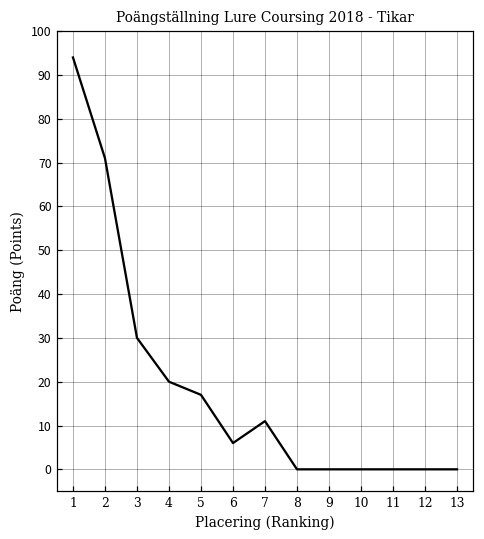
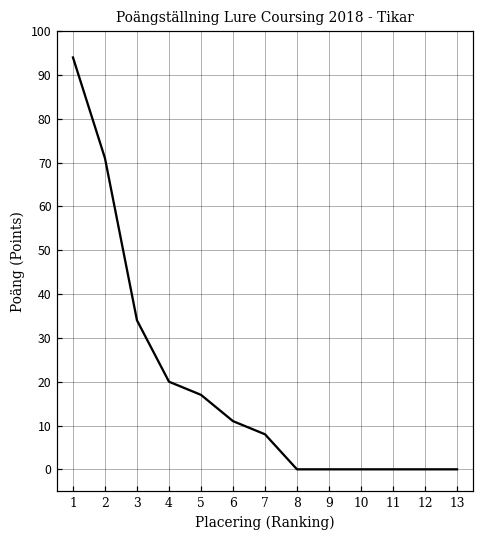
  {
    "1": 94,
    "2": 71,
-   "3": 30,
+   "3": 34,
    "4": 20,
    "5": 17,
-   "6": 6,
-   "7": 11,
+   "6": 11,
+   "7": 8,
    "8": 0,
    "9": 0,
    "10": 0,
    "11": 0,
    "12": 0,
    "13": 0
  }
